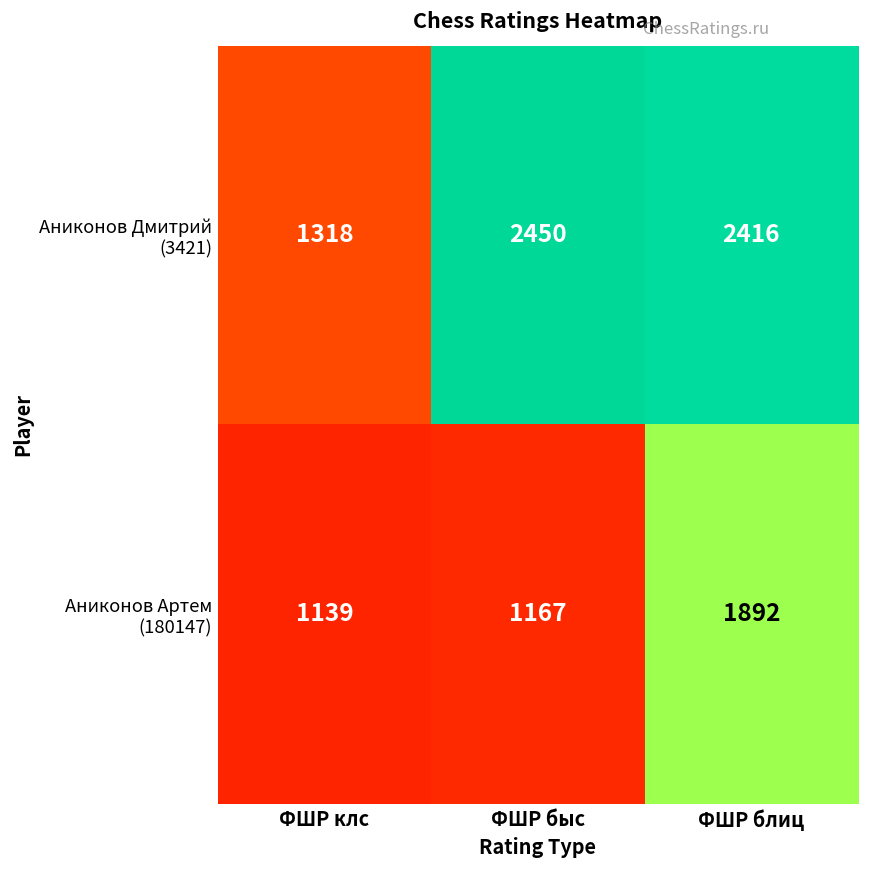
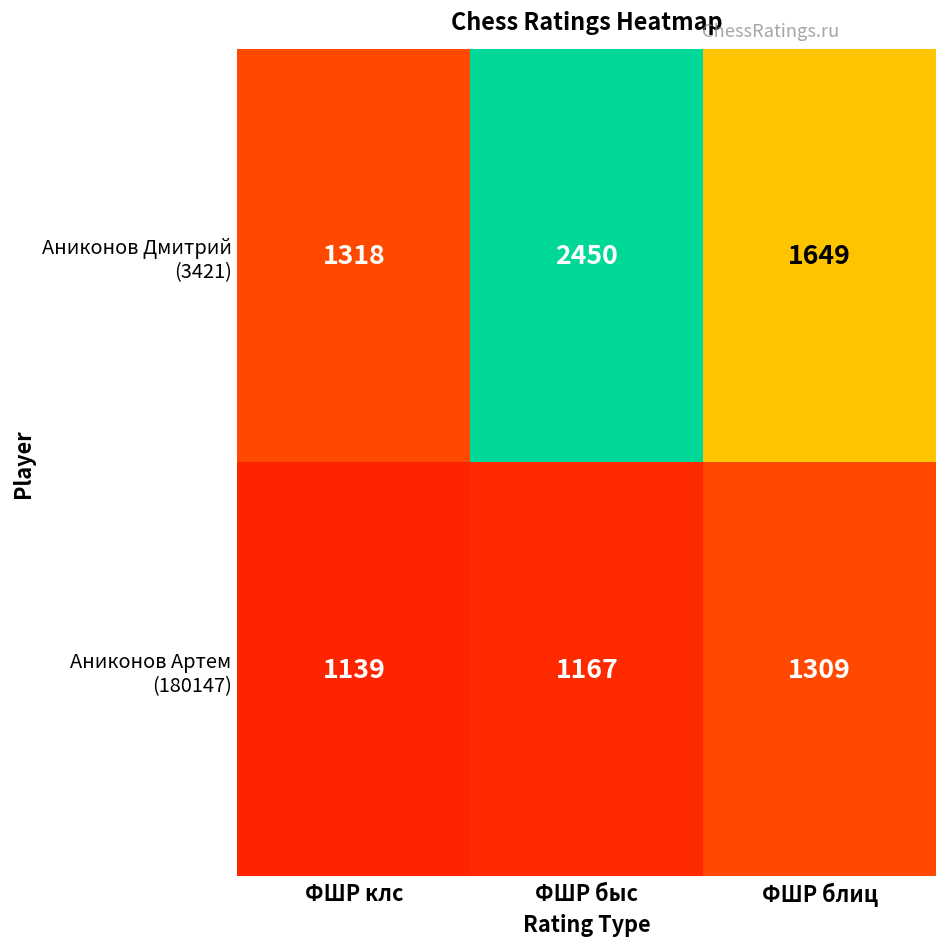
  {
    "Аниконов Дмитрий (3421)": {
      "ФШР клс": 1318,
      "ФШР быс": 2450,
-     "ФШР блиц": 2416
+     "ФШР блиц": 1649
    },
    "Аниконов Артем (180147)": {
      "ФШР клс": 1139,
      "ФШР быс": 1167,
-     "ФШР блиц": 1892
+     "ФШР блиц": 1309
    }
  }
